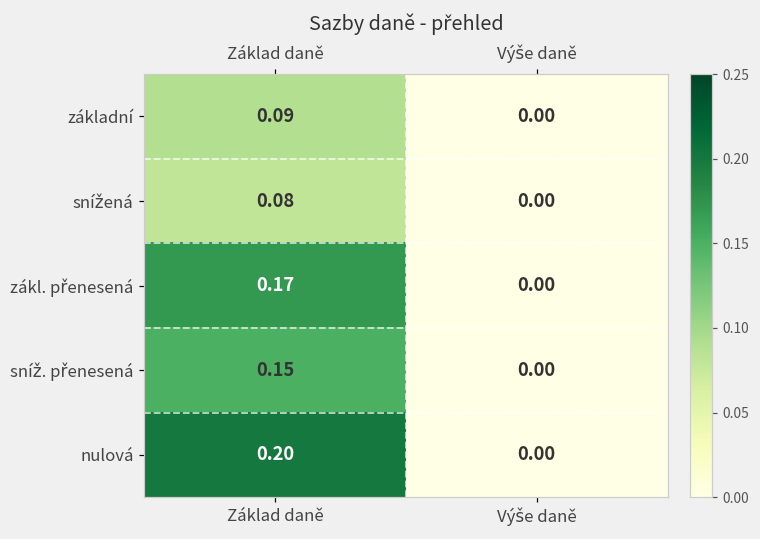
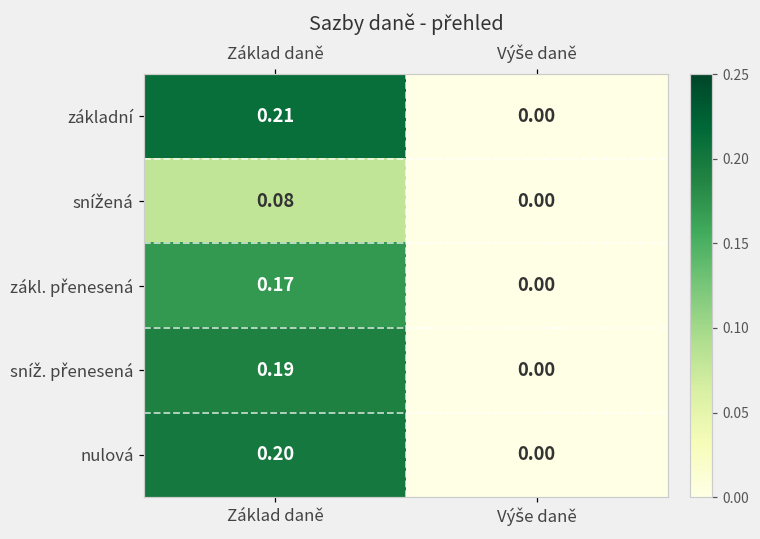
  {
    "základní": {
-     "Základ daně": 0.09,
+     "Základ daně": 0.21,
      "Výše daně": 0.00
    },
    "snížená": {
      "Základ daně": 0.08,
      "Výše daně": 0.00
    },
    "zákl. přenesená": {
      "Základ daně": 0.17,
      "Výše daně": 0.00
    },
    "sníž. přenesená": {
-     "Základ daně": 0.15,
+     "Základ daně": 0.19,
      "Výše daně": 0.00
    },
    "nulová": {
      "Základ daně": 0.20,
      "Výše daně": 0.00
    }
  }
